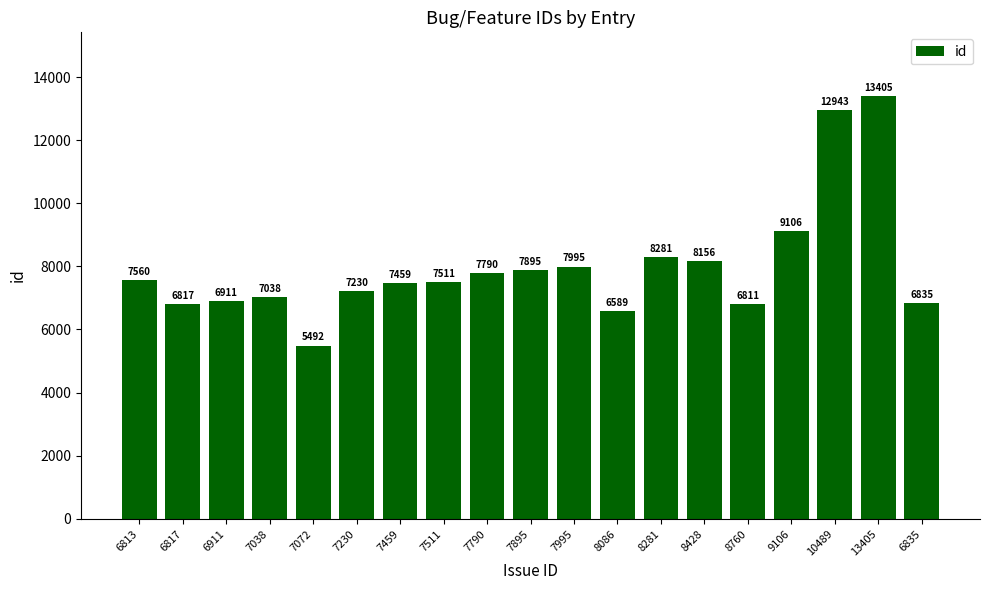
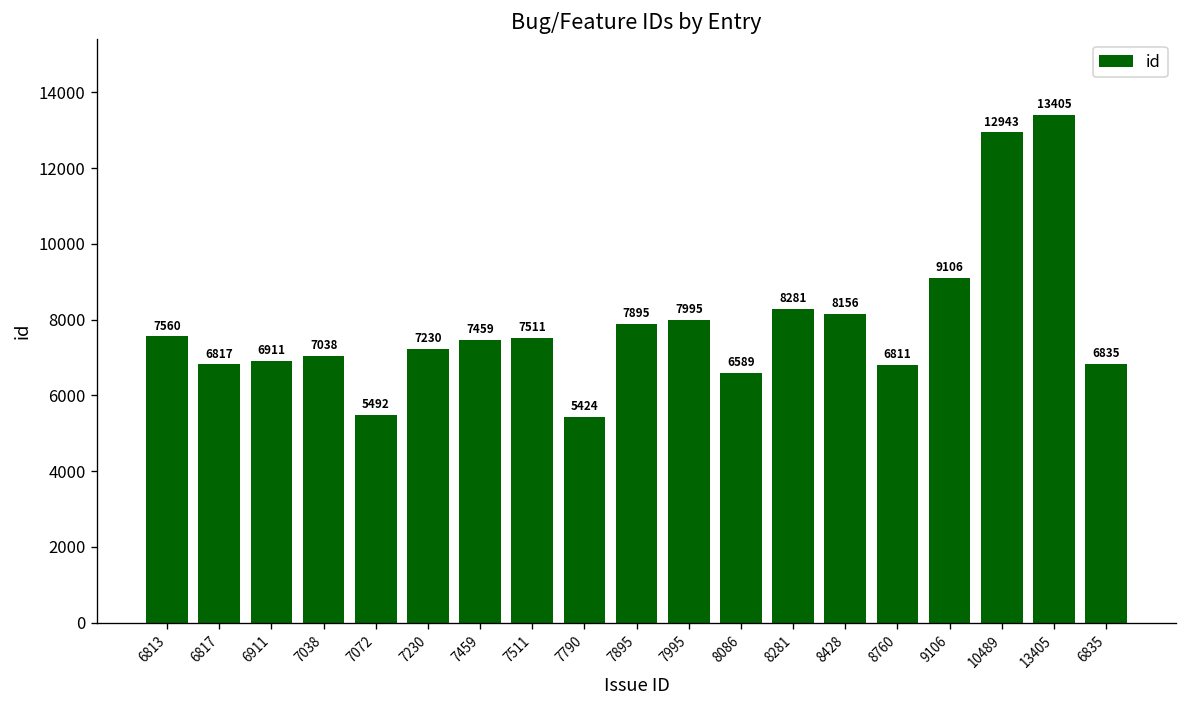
  {
    "6813": 7560,
    "6817": 6817,
    "6911": 6911,
    "7038": 7038,
    "7072": 5492,
    "7230": 7230,
    "7459": 7459,
    "7511": 7511,
-   "7790": 7790,
+   "7790": 5424,
    "7895": 7895,
    "7995": 7995,
    "8086": 6589,
    "8281": 8281,
    "8428": 8156,
    "8760": 6811,
    "9106": 9106,
    "10489": 12943,
    "13405": 13405,
    "6835": 6835
  }
